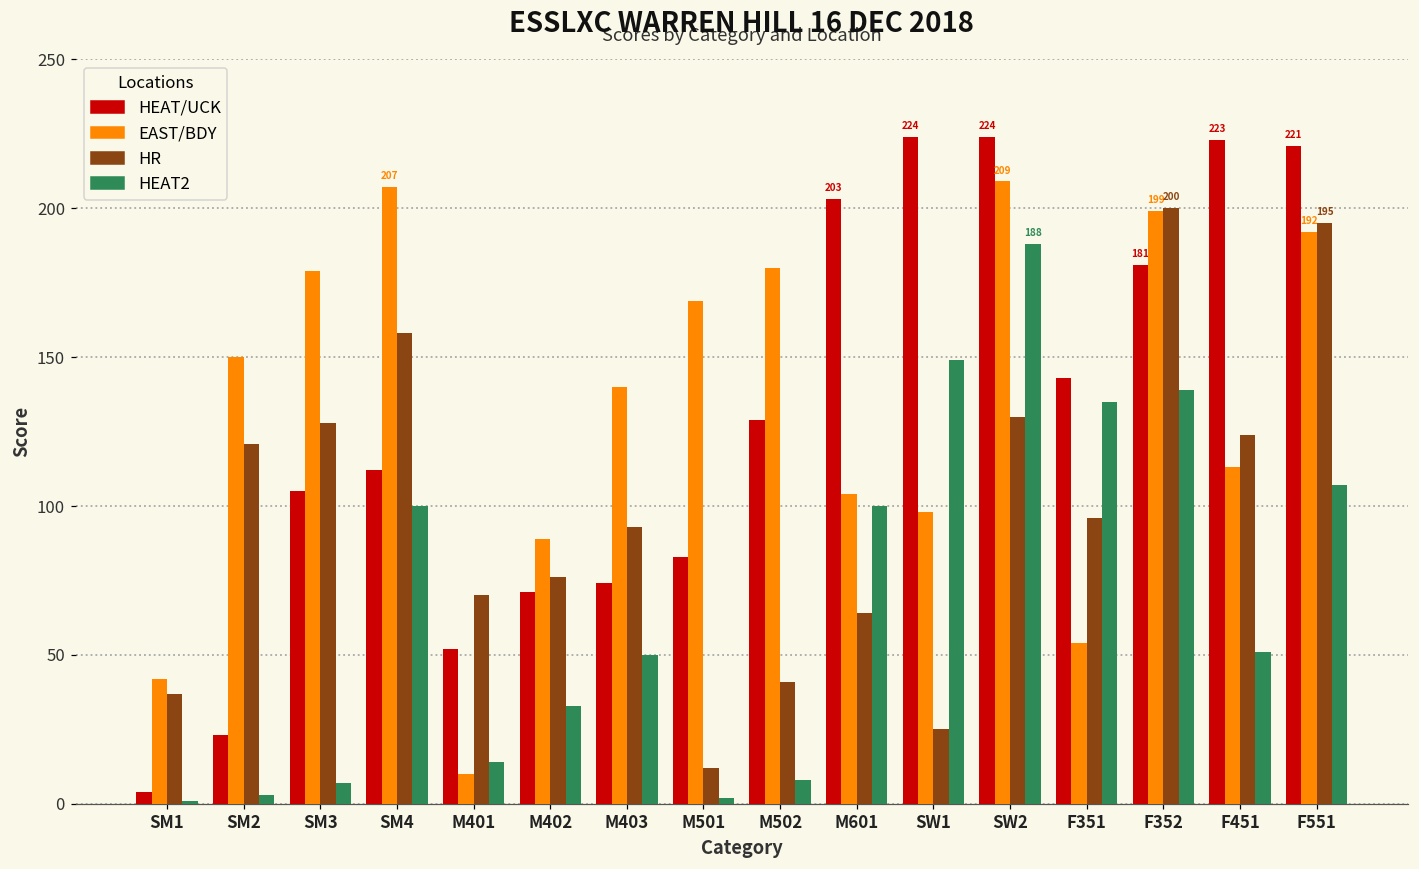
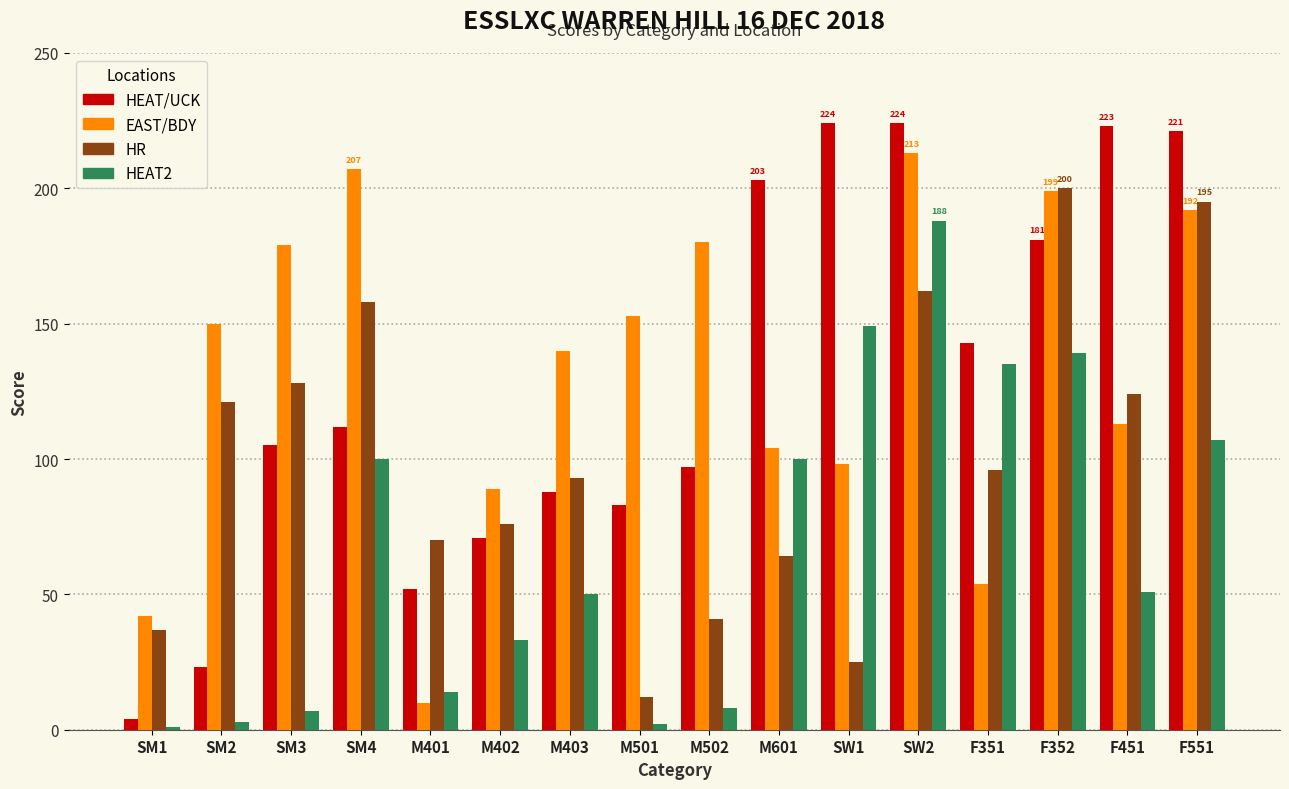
  {
    "HEAT/UCK": {
      "SM1": 4,
      "SM2": 23,
      "SM3": 105,
      "SM4": 112,
      "M401": 52,
      "M402": 71,
-     "M403": 74,
+     "M403": 88,
      "M501": 83,
-     "M502": 129,
+     "M502": 97,
      "F351": 143
    },
    "EAST/BDY": {
      "SM4": 207,
-     "M501": 169,
-     "SW2": 209,
+     "M501": 153,
+     "SW2": 213,
      "F352": 199,
      "F551": 192
    },
    "HR": {
      "SM1": 37,
      "SM2": 121,
      "SM3": 128,
      "SM4": 158,
      "M401": 70,
      "M402": 76,
      "M403": 93,
      "M501": 12,
      "M502": 41,
      "M601": 64,
      "SW1": 25,
-     "SW2": 130,
+     "SW2": 162,
      "F351": 96,
      "F451": 124
    },
    "HEAT2": {
      "SW2": 188
    }
  }
